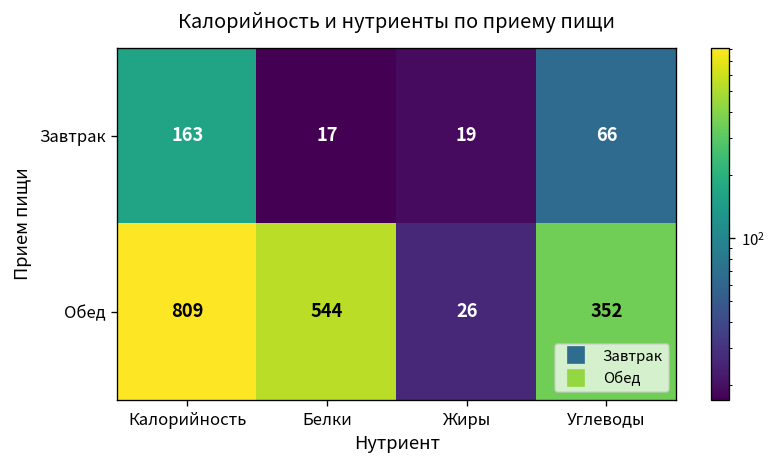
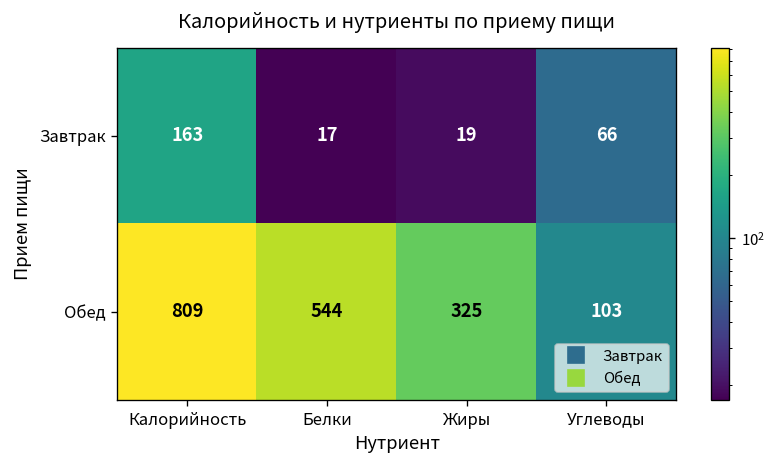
  {
    "Завтрак": {
      "Калорийность": 163,
      "Белки": 17,
      "Жиры": 19,
      "Углеводы": 66
    },
    "Обед": {
      "Калорийность": 809,
      "Белки": 544,
-     "Жиры": 26,
-     "Углеводы": 352
+     "Жиры": 325,
+     "Углеводы": 103
    }
  }
